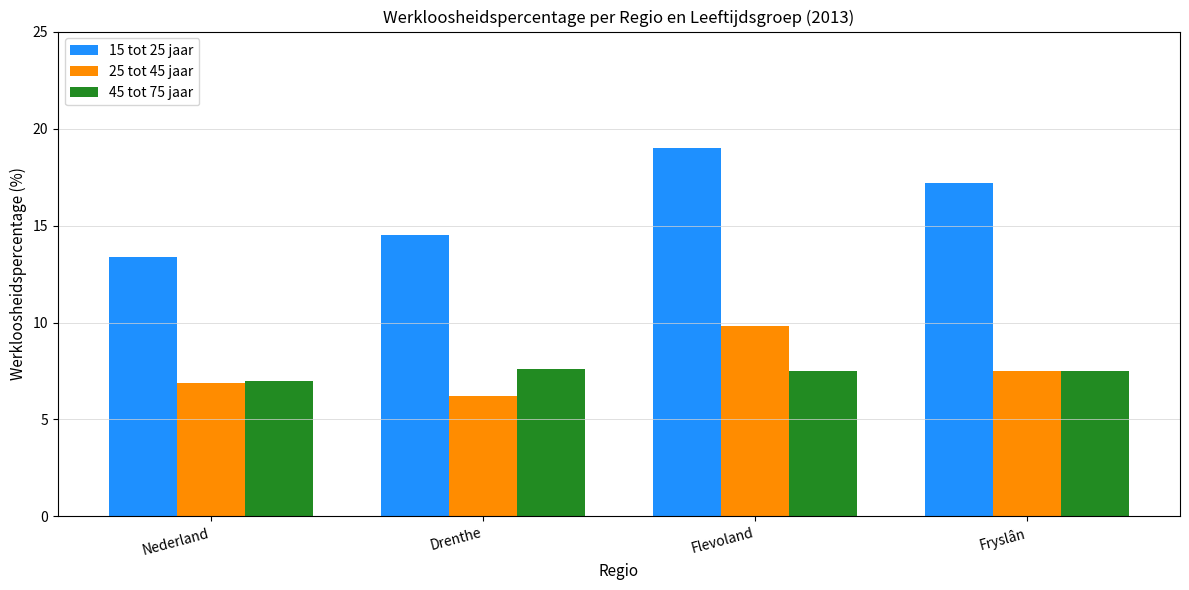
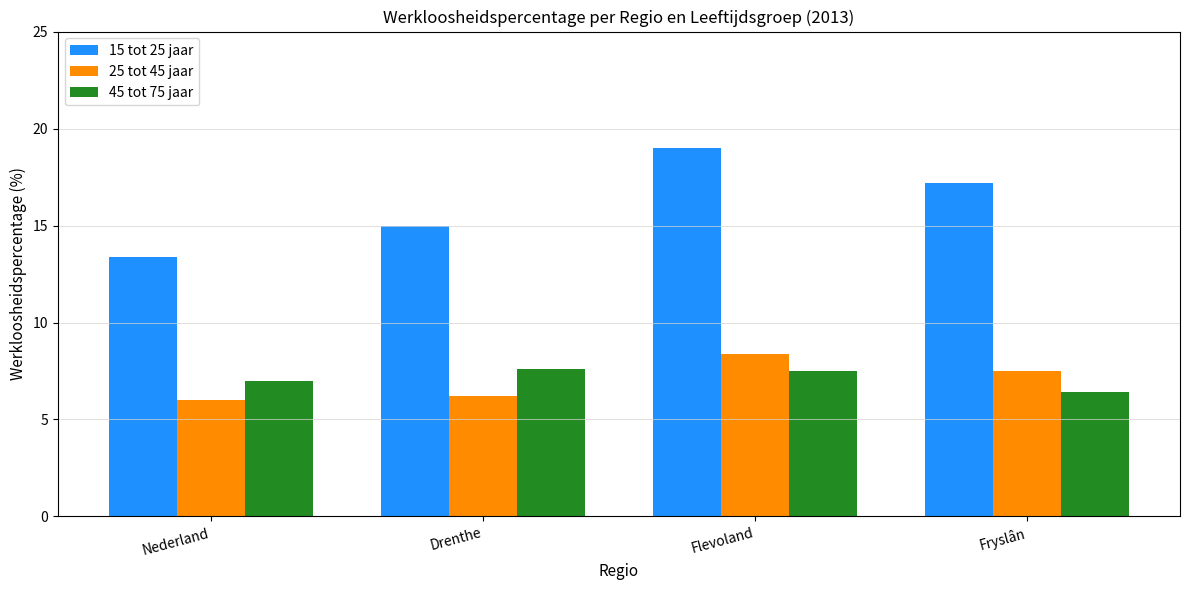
  {
    "15 tot 25 jaar": {
      "Nederland": 13.4,
-     "Drenthe": 14.5,
+     "Drenthe": 15.0,
      "Flevoland": 19.0,
      "Fryslân": 17.2
    },
    "25 tot 45 jaar": {
-     "Nederland": 6.9,
+     "Nederland": 6.0,
      "Drenthe": 6.2,
-     "Flevoland": 9.8,
+     "Flevoland": 8.4,
      "Fryslân": 7.5
    },
    "45 tot 75 jaar": {
      "Nederland": 7.0,
      "Drenthe": 7.6,
      "Flevoland": 7.5,
-     "Fryslân": 7.5
+     "Fryslân": 6.4
    }
  }
